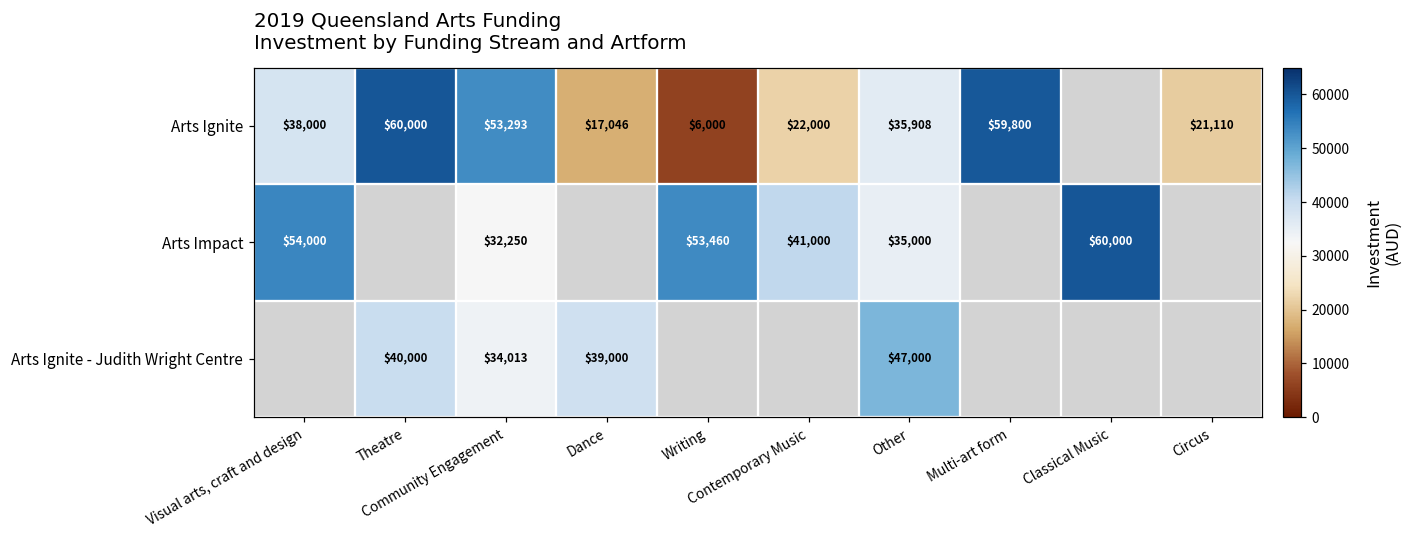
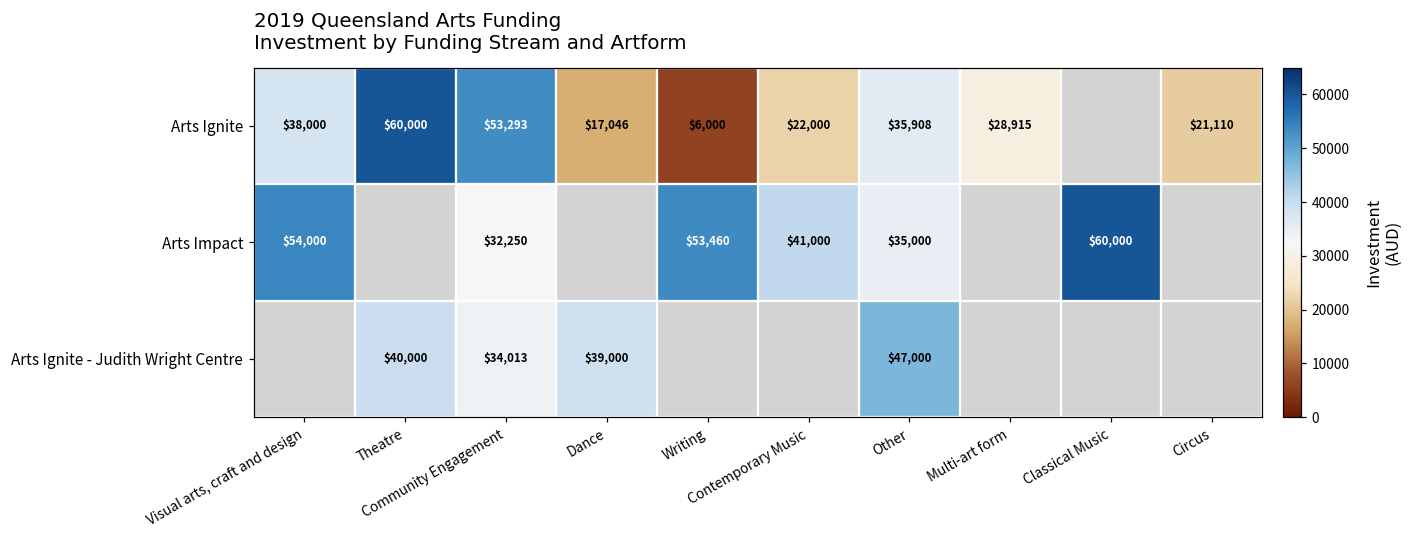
  {
    "Arts Ignite": {
      "Visual arts, craft and design": "$38,000",
      "Theatre": "$60,000",
      "Community Engagement": "$53,293",
      "Dance": "$17,046",
      "Writing": "$6,000",
      "Contemporary Music": "$22,000",
      "Other": "$35,908",
-     "Multi-art form": "$59,800",
+     "Multi-art form": "$28,915",
      "Circus": "$21,110"
    },
    "Arts Impact": {
      "Visual arts, craft and design": "$54,000",
      "Community Engagement": "$32,250",
      "Writing": "$53,460",
      "Contemporary Music": "$41,000",
      "Other": "$35,000",
      "Classical Music": "$60,000"
    },
    "Arts Ignite - Judith Wright Centre": {
      "Theatre": "$40,000",
      "Community Engagement": "$34,013",
      "Dance": "$39,000",
      "Other": "$47,000"
    }
  }
